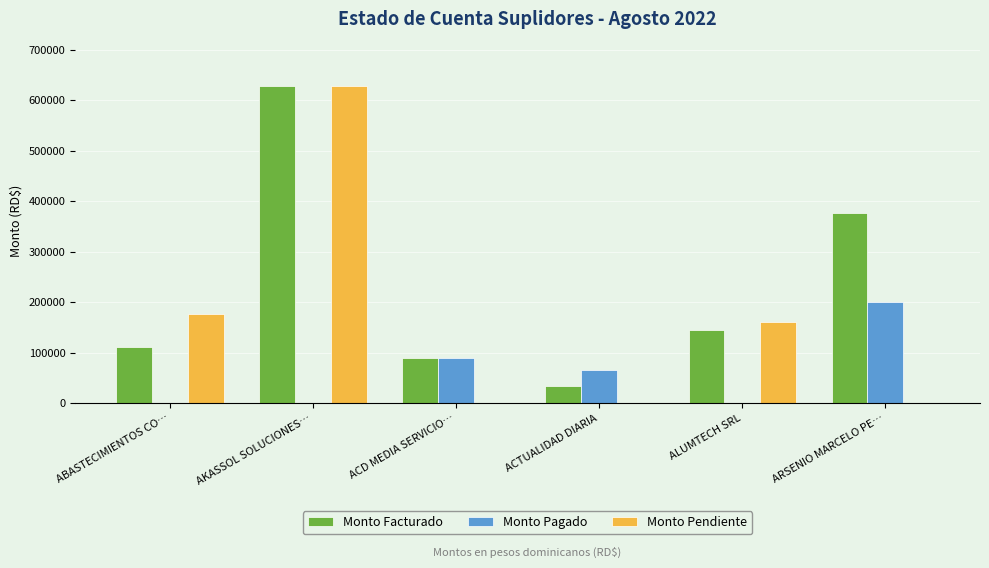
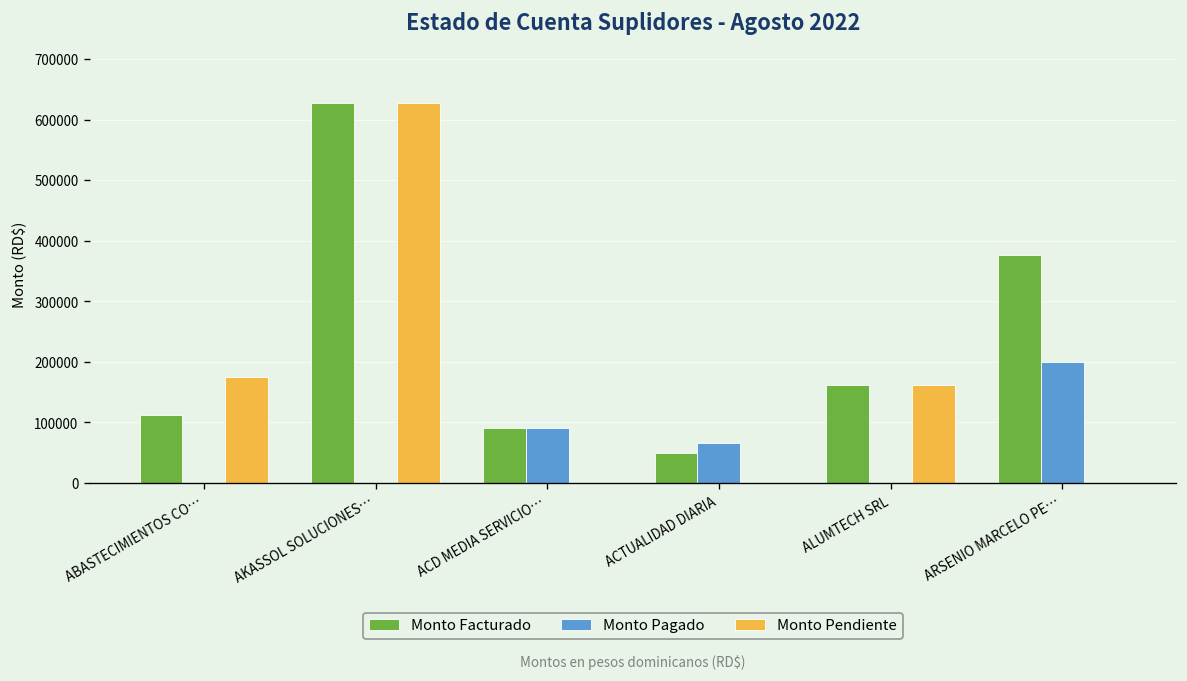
  {
    "Monto Facturado": {
      "ABASTECIMIENTOS CO…": 110000,
      "AKASSOL SOLUCIONES…": 630000,
      "ACD MEDIA SERVICIO…": 90000,
-     "ACTUALIDAD DIARIA": 30000,
-     "ALUMTECH SRL": 140000,
+     "ACTUALIDAD DIARIA": 50000,
+     "ALUMTECH SRL": 160000,
      "ARSENIO MARCELO PE…": 380000
    },
    "Monto Pagado": {
      "ABASTECIMIENTOS CO…": 0,
      "AKASSOL SOLUCIONES…": 0,
      "ACD MEDIA SERVICIO…": 90000,
      "ACTUALIDAD DIARIA": 70000,
      "ALUMTECH SRL": 0,
      "ARSENIO MARCELO PE…": 200000
    },
    "Monto Pendiente": {
      "ABASTECIMIENTOS CO…": 180000,
      "AKASSOL SOLUCIONES…": 630000,
      "ACD MEDIA SERVICIO…": 0,
      "ACTUALIDAD DIARIA": 0,
      "ALUMTECH SRL": 160000,
      "ARSENIO MARCELO PE…": 0
    }
  }
